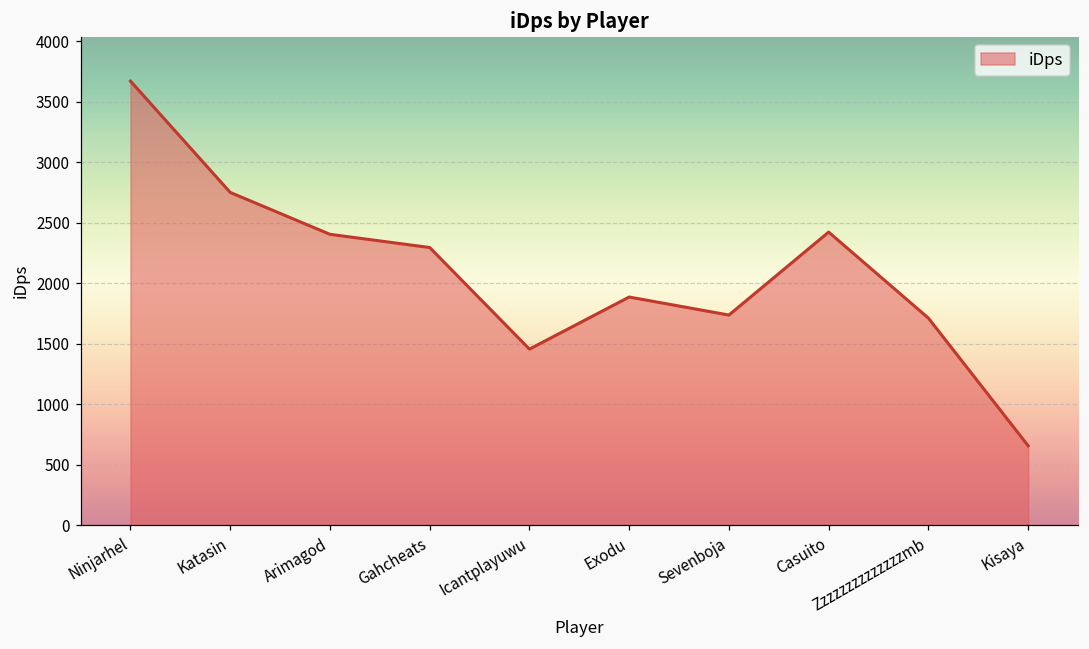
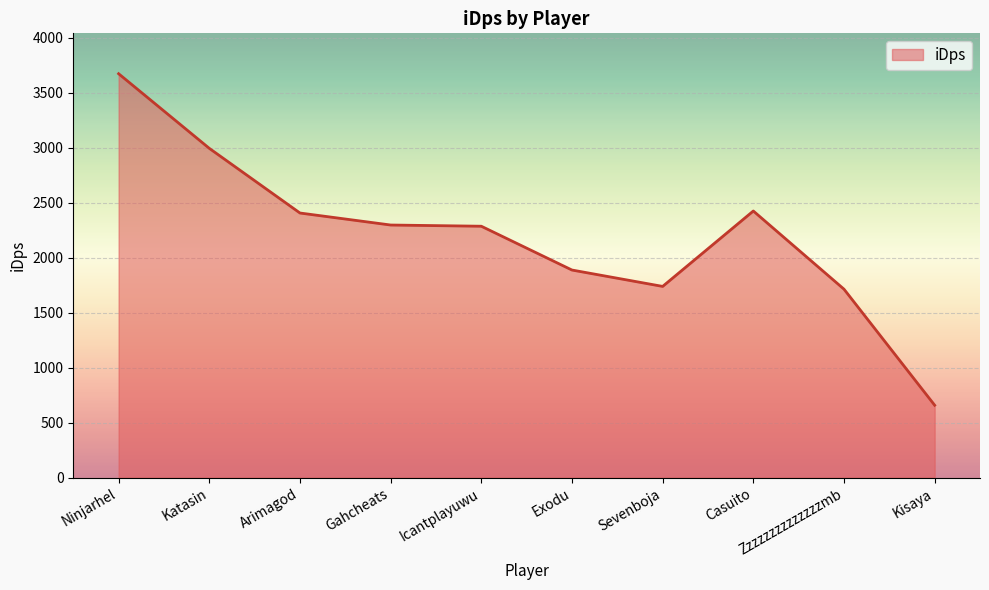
  {
    "Ninjarhel": 3670,
-   "Katasin": 2750,
+   "Katasin": 2990,
    "Arimagod": 2400,
    "Gahcheats": 2300,
-   "Icantplayuwu": 1460,
+   "Icantplayuwu": 2280,
    "Exodu": 1890,
    "Sevenboja": 1740,
    "Casuito": 2420,
    "Zzzzzzzzzzzzzzmb": 1710,
    "Kisaya": 660
  }
